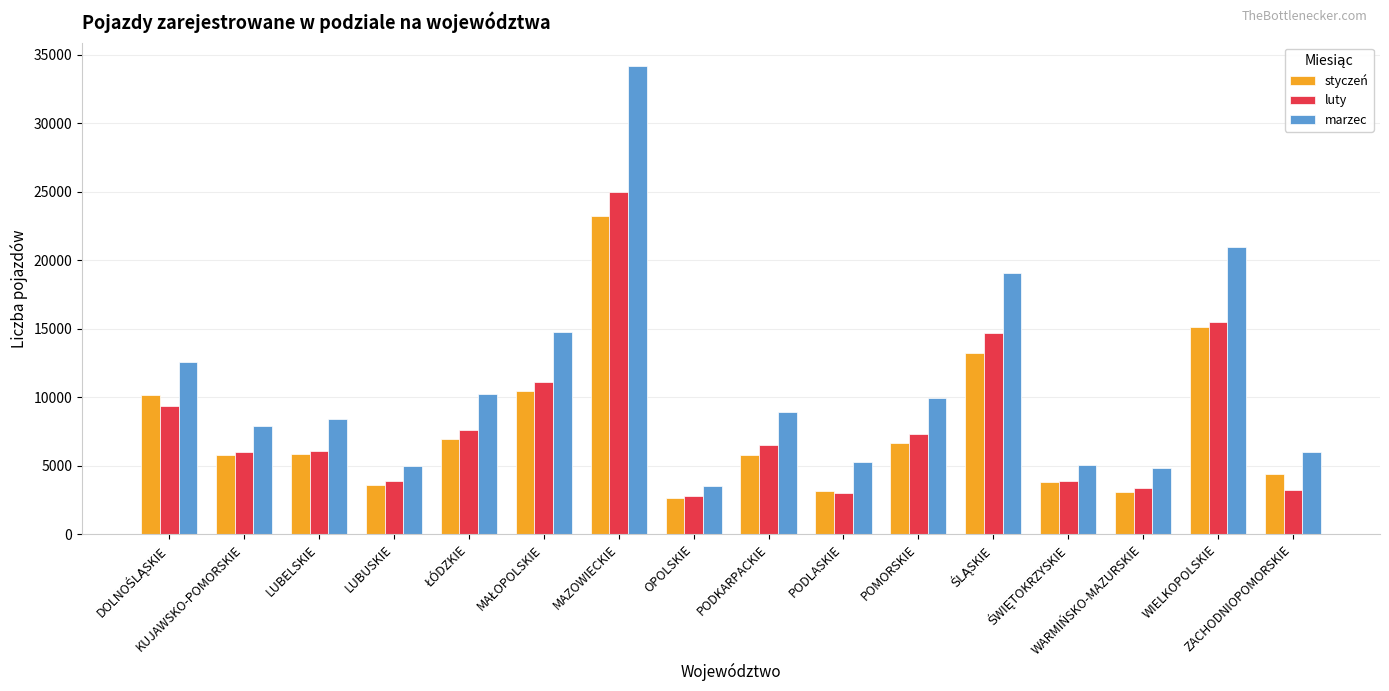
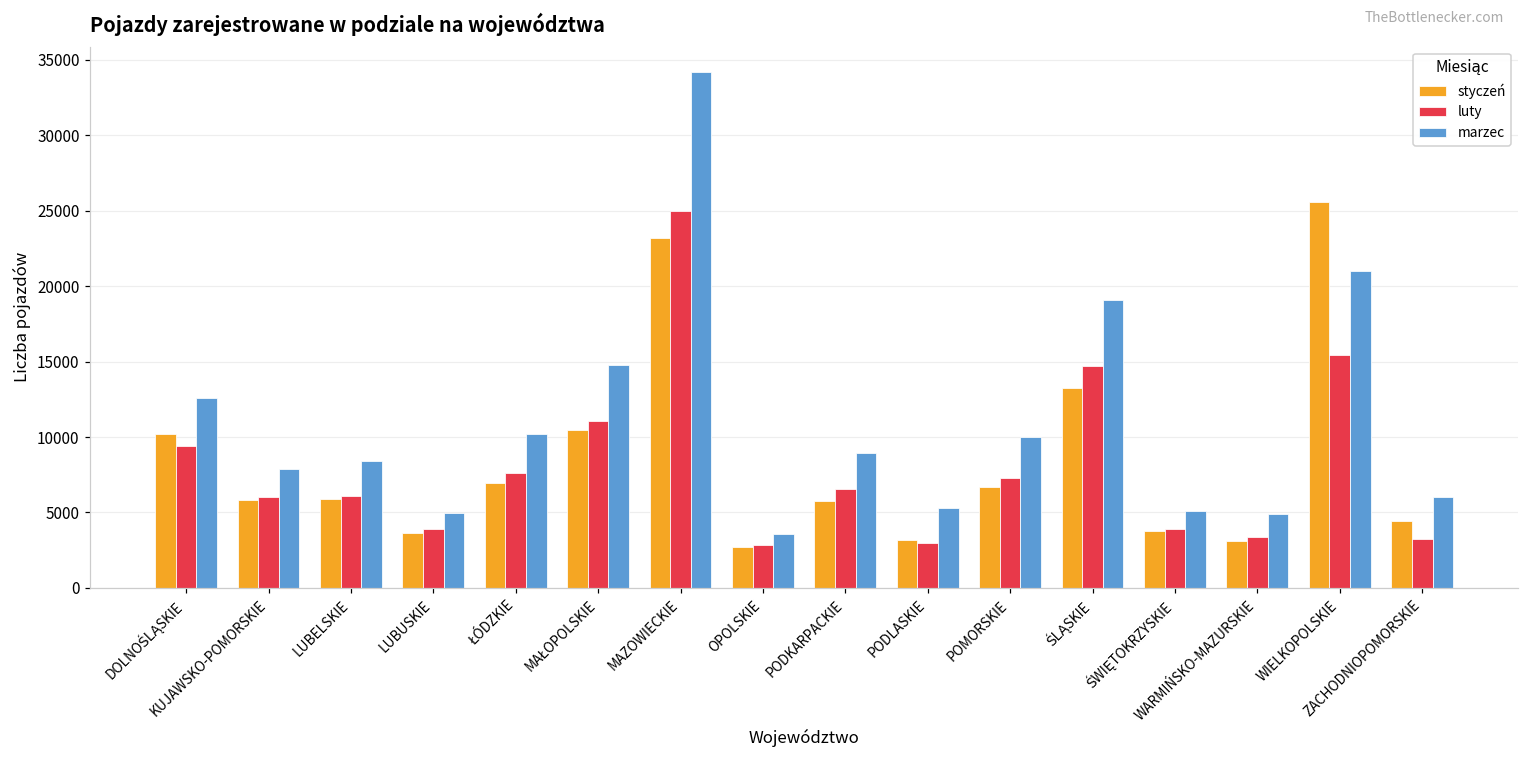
  {
    "styczeń": {
      "DOLNOŚLĄSKIE": 10200,
      "KUJAWSKO-POMORSKIE": 5800,
      "LUBELSKIE": 5900,
      "LUBUSKIE": 3600,
      "ŁÓDZKIE": 7000,
      "MAŁOPOLSKIE": 10500,
      "MAZOWIECKIE": 23200,
      "OPOLSKIE": 2700,
      "PODKARPACKIE": 5800,
      "PODLASKIE": 3200,
      "POMORSKIE": 6700,
      "ŚLĄSKIE": 13200,
      "ŚWIĘTOKRZYSKIE": 3800,
      "WARMIŃSKO-MAZURSKIE": 3100,
-     "WIELKOPOLSKIE": 15100,
+     "WIELKOPOLSKIE": 25600,
      "ZACHODNIOPOMORSKIE": 4400
    },
    "luty": {
      "DOLNOŚLĄSKIE": 9400,
      "KUJAWSKO-POMORSKIE": 6000,
      "LUBELSKIE": 6100,
      "LUBUSKIE": 3900,
      "ŁÓDZKIE": 7600,
      "MAŁOPOLSKIE": 11100,
      "MAZOWIECKIE": 25000,
      "OPOLSKIE": 2800,
      "PODKARPACKIE": 6600,
      "PODLASKIE": 3000,
      "POMORSKIE": 7300,
      "ŚLĄSKIE": 14700,
      "ŚWIĘTOKRZYSKIE": 3900,
      "WARMIŃSKO-MAZURSKIE": 3400,
      "WIELKOPOLSKIE": 15500,
      "ZACHODNIOPOMORSKIE": 3200
    },
    "marzec": {
      "DOLNOŚLĄSKIE": 12600,
      "KUJAWSKO-POMORSKIE": 7900,
      "LUBELSKIE": 8400,
      "LUBUSKIE": 5000,
      "ŁÓDZKIE": 10200,
      "MAŁOPOLSKIE": 14700,
      "MAZOWIECKIE": 34200,
      "OPOLSKIE": 3600,
      "PODKARPACKIE": 9000,
      "PODLASKIE": 5300,
      "POMORSKIE": 10000,
      "ŚLĄSKIE": 19100,
      "ŚWIĘTOKRZYSKIE": 5100,
      "WARMIŃSKO-MAZURSKIE": 4900,
      "WIELKOPOLSKIE": 21000,
      "ZACHODNIOPOMORSKIE": 6000
    }
  }
